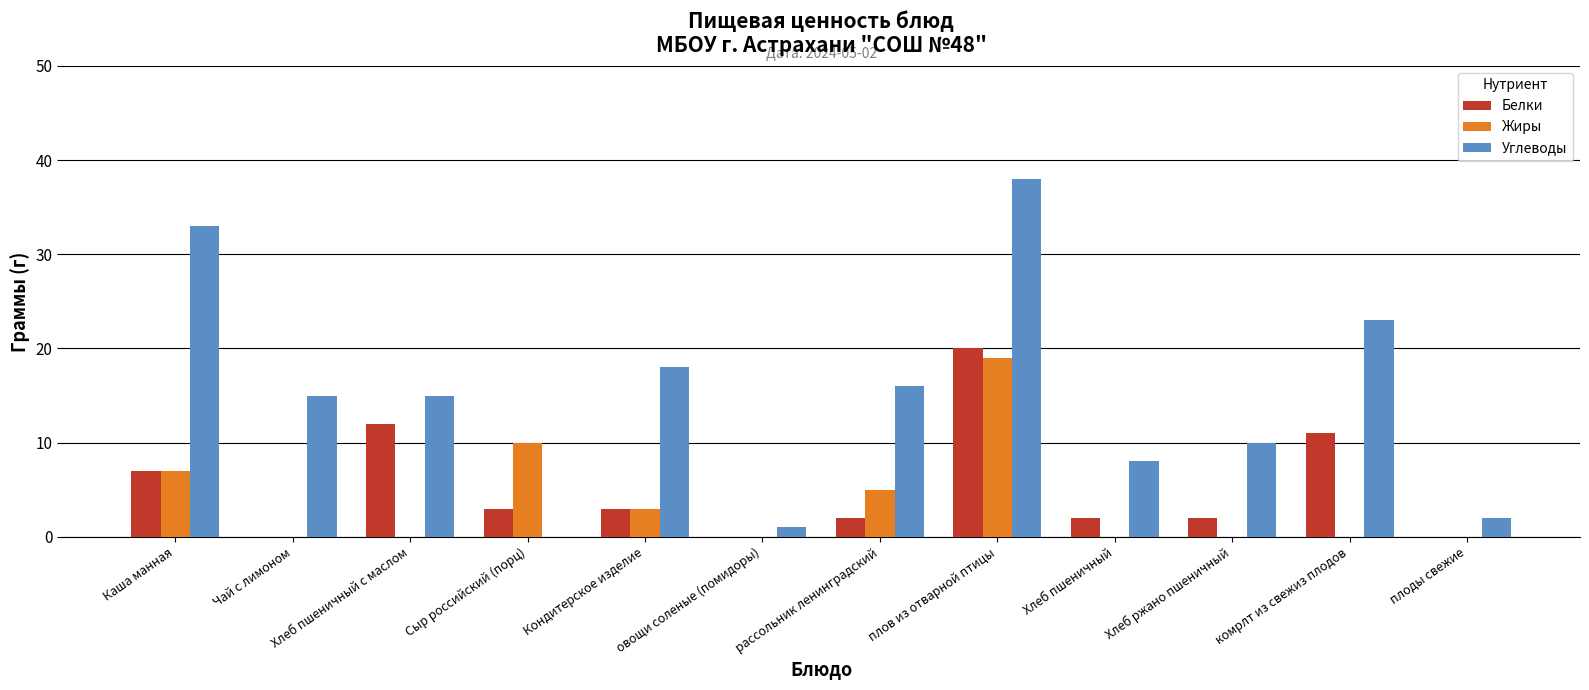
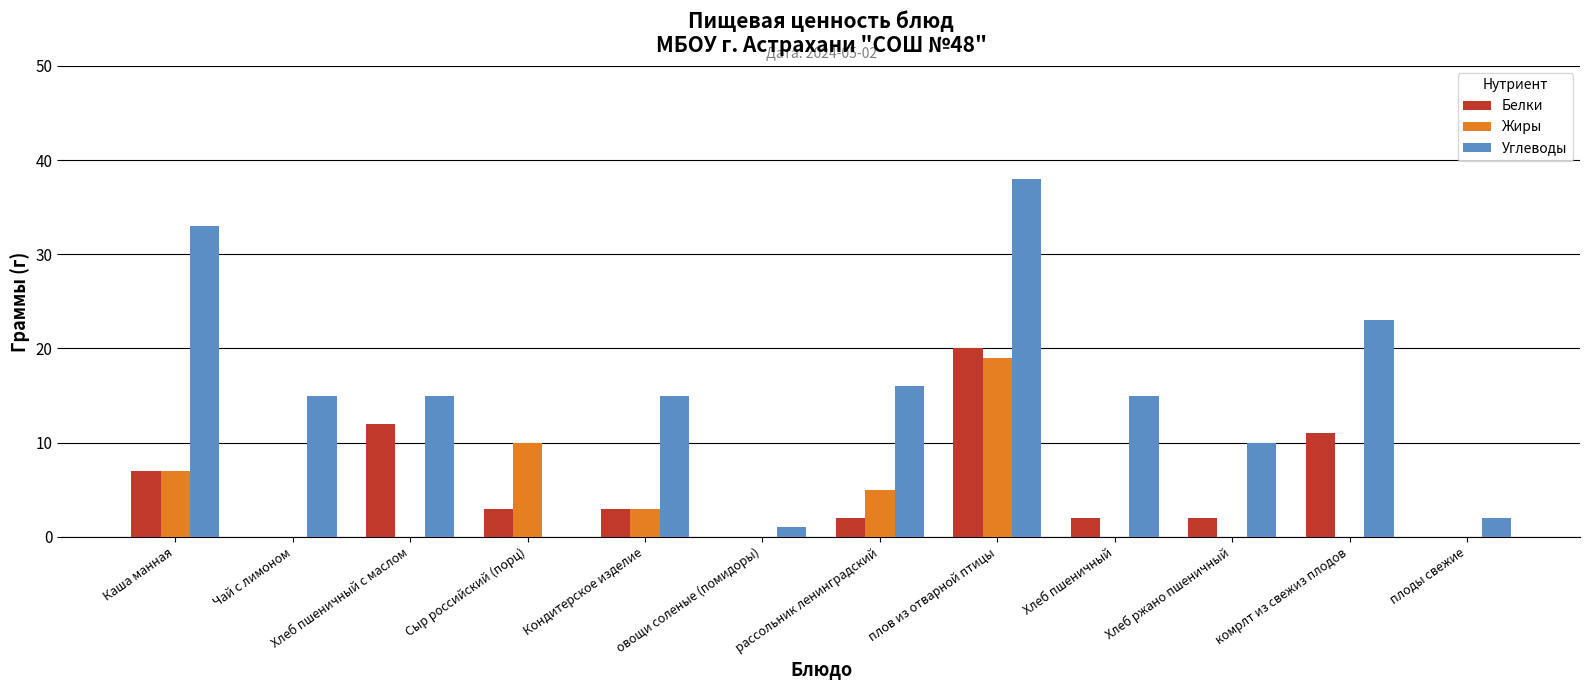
  {
    "Белки": {
      "Каша манная": 7,
      "Чай с лимоном": 0,
      "Хлеб пшеничный с маслом": 12,
      "Сыр российский (порц)": 3,
      "Кондитерское изделие": 3,
      "овощи соленые (помидоры)": 0,
      "рассольник ленинградский": 2,
      "плов из отварной птицы": 20,
      "Хлеб пшеничный": 2,
      "Хлеб ржано пшеничный": 2,
      "комрлт из свежиз плодов": 11,
      "плоды свежие": 0
    },
    "Жиры": {
      "Каша манная": 7,
      "Чай с лимоном": 0,
      "Хлеб пшеничный с маслом": 0,
      "Сыр российский (порц)": 10,
      "Кондитерское изделие": 3,
      "овощи соленые (помидоры)": 0,
      "рассольник ленинградский": 5,
      "плов из отварной птицы": 19,
      "Хлеб пшеничный": 0,
      "Хлеб ржано пшеничный": 0,
      "комрлт из свежиз плодов": 0,
      "плоды свежие": 0
    },
    "Углеводы": {
      "Каша манная": 33,
      "Чай с лимоном": 15,
      "Хлеб пшеничный с маслом": 15,
      "Сыр российский (порц)": 0,
-     "Кондитерское изделие": 18,
+     "Кондитерское изделие": 15,
      "овощи соленые (помидоры)": 1,
      "рассольник ленинградский": 16,
      "плов из отварной птицы": 38,
-     "Хлеб пшеничный": 8,
+     "Хлеб пшеничный": 15,
      "Хлеб ржано пшеничный": 10,
      "комрлт из свежиз плодов": 23,
      "плоды свежие": 2
    }
  }
